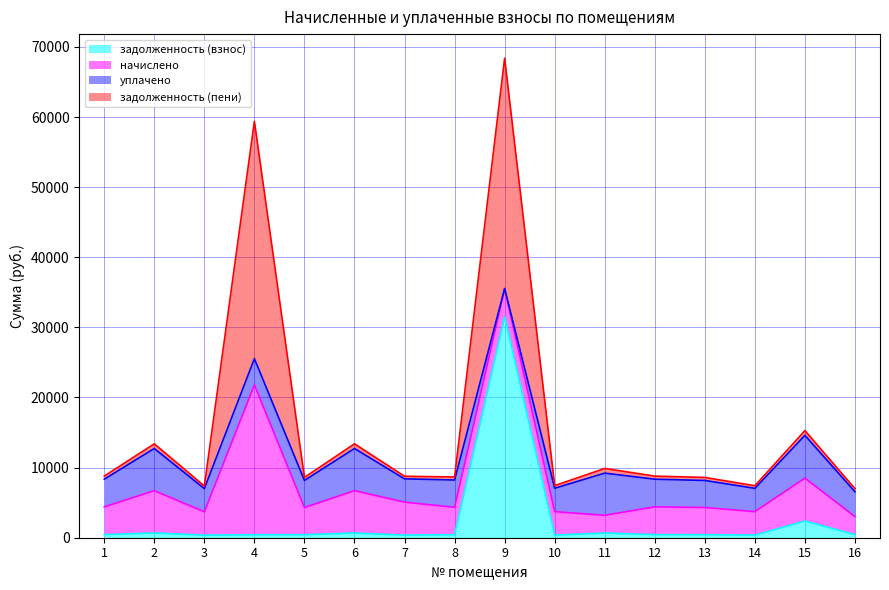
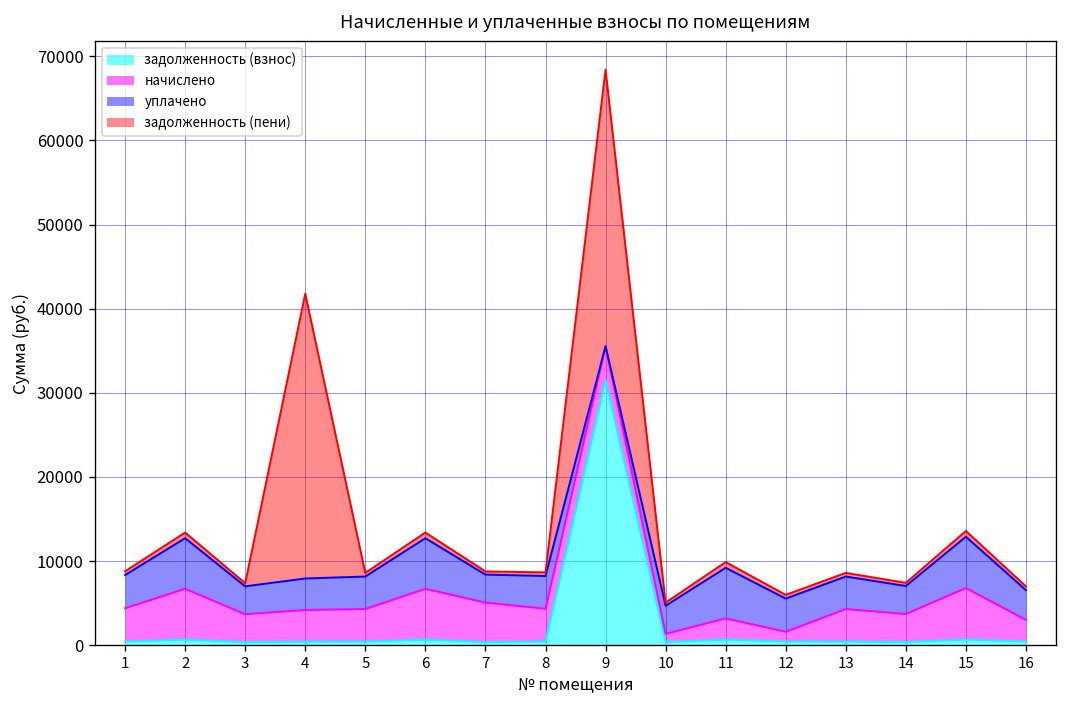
  {
    "задолженность (взнос)": {
      "1": 0,
      "2": 1000,
      "3": 0,
      "4": 0,
      "5": 0,
      "6": 1000,
      "7": 0,
      "8": 0,
      "9": 32000,
      "10": 0,
      "11": 1000,
      "12": 0,
      "13": 0,
      "14": 0,
-     "15": 2000,
+     "15": 1000,
      "16": 0
    },
    "начислено": {
      "1": 4000,
      "2": 6000,
      "3": 3000,
-     "4": 21000,
+     "4": 4000,
      "5": 4000,
      "6": 6000,
      "7": 5000,
      "8": 4000,
-     "10": 3000,
+     "10": 1000,
      "11": 3000,
-     "12": 4000,
+     "12": 1000,
      "13": 4000,
      "14": 3000,
      "15": 6000,
      "16": 3000
    },
    "уплачено": {
      "1": 4000,
      "2": 6000,
      "3": 3000,
      "4": 4000,
      "5": 4000,
      "6": 6000,
      "7": 3000,
      "8": 4000,
      "10": 3000,
      "11": 6000,
      "12": 4000,
      "13": 4000,
      "14": 3000,
      "15": 6000,
      "16": 4000
    },
    "задолженность (пени)": {
      "1": 0,
      "2": 1000,
      "3": 0,
      "4": 34000,
      "5": 0,
      "6": 1000,
      "7": 0,
      "8": 0,
      "9": 33000,
      "10": 0,
      "11": 1000,
      "12": 0,
      "13": 0,
      "14": 0,
      "15": 1000,
      "16": 0
    }
  }
